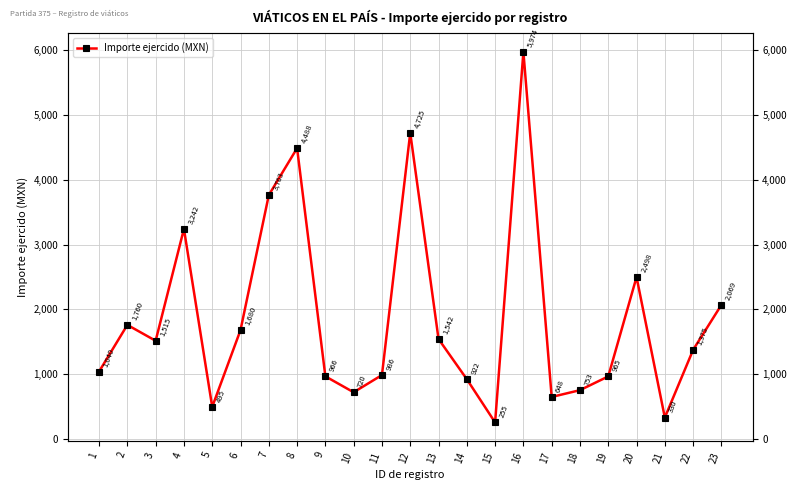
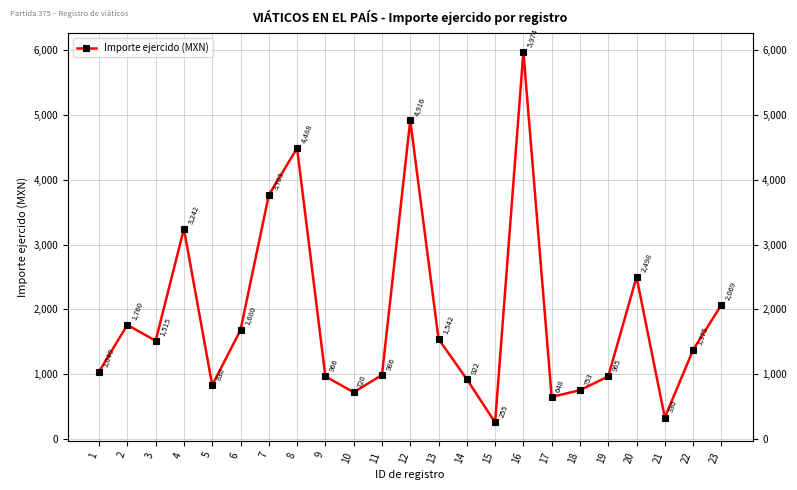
  {
    "1": "1,040",
    "2": "1,760",
    "3": "1,515",
    "4": "3,242",
-   "5": "495",
+   "5": "830",
    "6": "1,680",
    "7": "3,763",
    "8": "4,488",
    "9": "966",
    "10": "720",
    "11": "986",
-   "12": "4,725",
+   "12": "4,916",
    "13": "1,542",
    "14": "922",
    "15": "255",
    "16": "5,974",
    "17": "648",
    "18": "753",
    "19": "965",
    "20": "2,498",
    "21": "330",
    "22": "1,375",
    "23": "2,069"
  }
